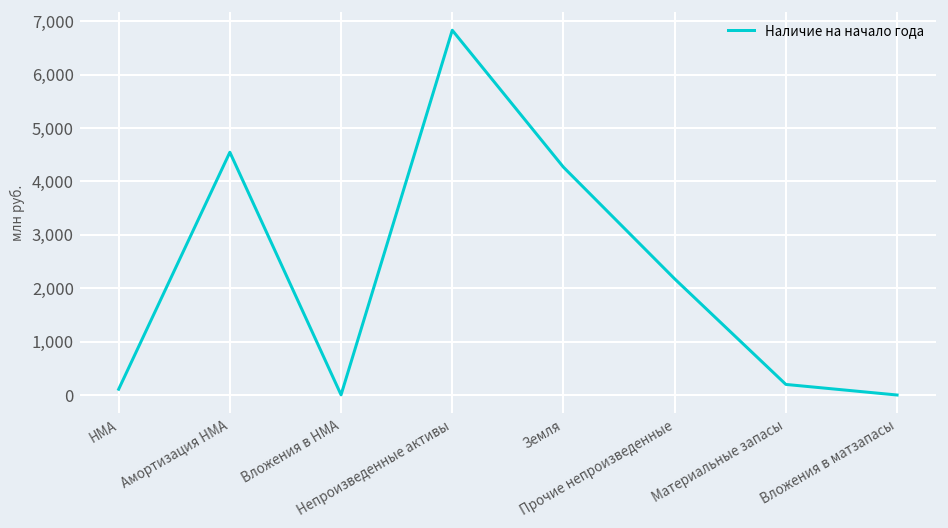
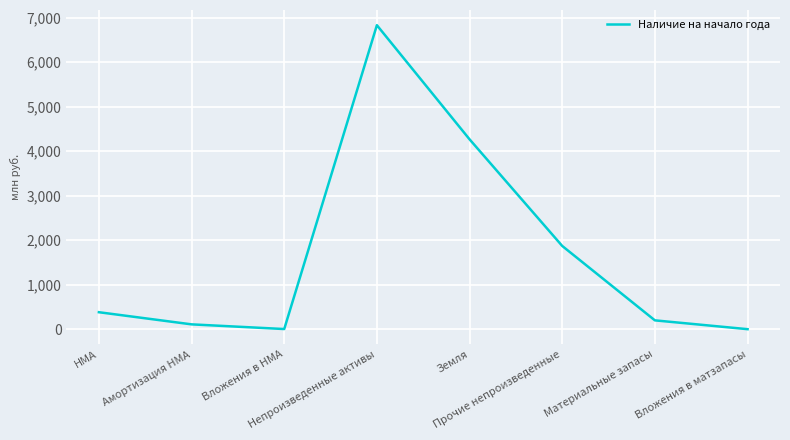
  {
-   "НМА": "100",
-   "Амортизация НМА": "4,500",
+   "НМА": "400",
+   "Амортизация НМА": "100",
    "Вложения в НМА": "0",
    "Непроизведенные активы": "6,800",
    "Земля": "4,300",
-   "Прочие непроизведенные": "2,200",
+   "Прочие непроизведенные": "1,900",
    "Материальные запасы": "200",
    "Вложения в матзапасы": "0"
  }
